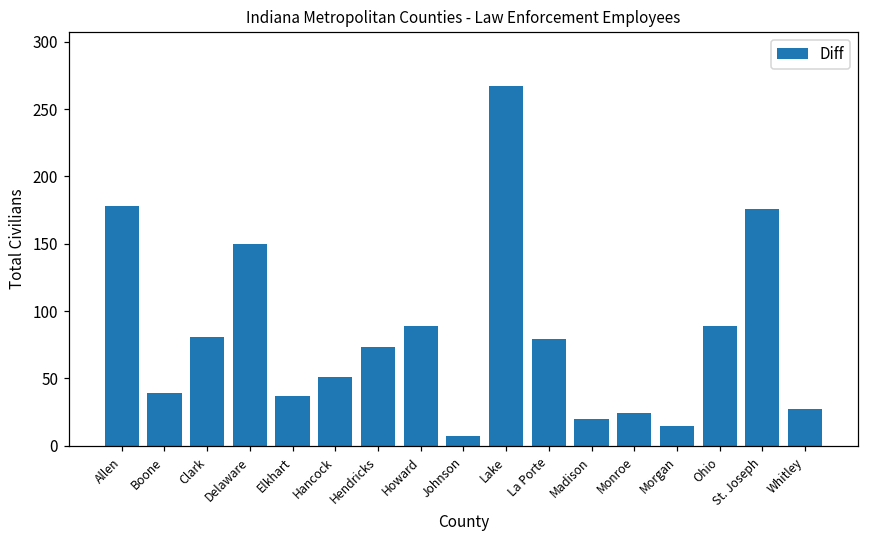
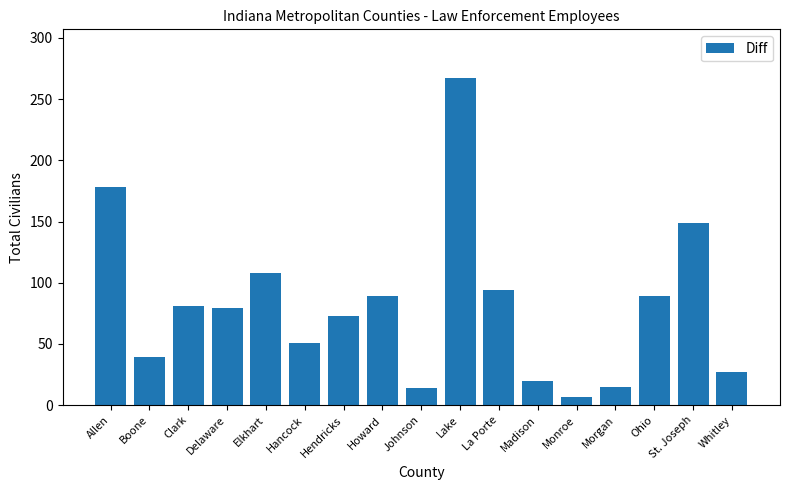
  {
    "Allen": 178,
    "Boone": 39,
    "Clark": 81,
-   "Delaware": 150,
-   "Elkhart": 37,
+   "Delaware": 79,
+   "Elkhart": 108,
    "Hancock": 51,
    "Hendricks": 73,
    "Howard": 89,
-   "Johnson": 7,
+   "Johnson": 14,
    "Lake": 267,
-   "La Porte": 79,
+   "La Porte": 94,
    "Madison": 20,
-   "Monroe": 24,
+   "Monroe": 7,
    "Morgan": 15,
    "Ohio": 89,
-   "St. Joseph": 176,
+   "St. Joseph": 149,
    "Whitley": 27
  }
